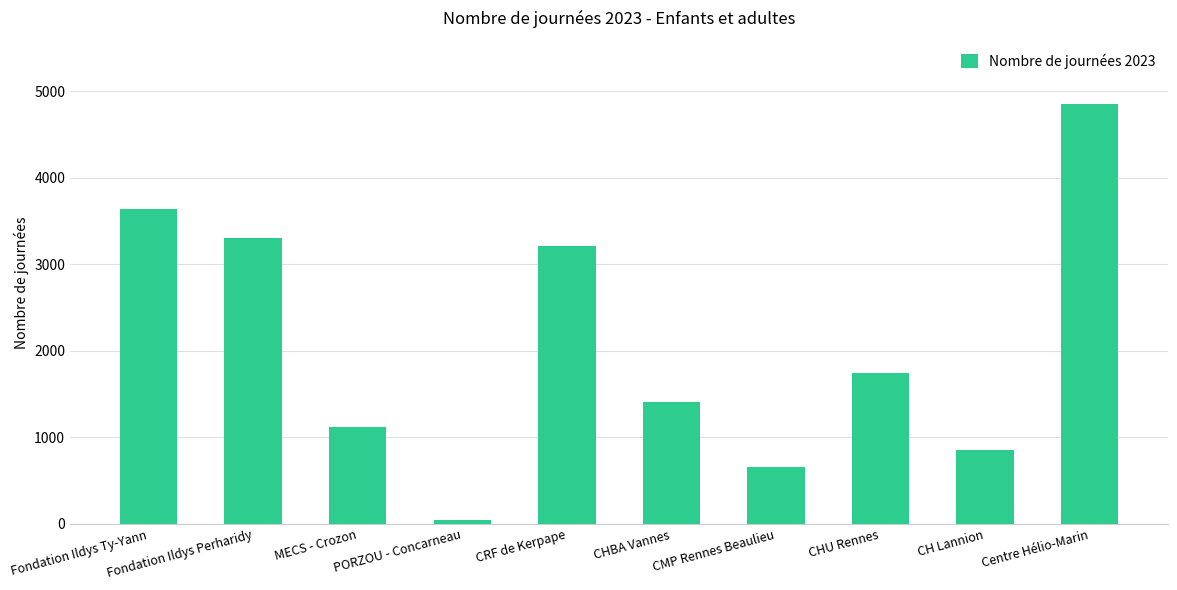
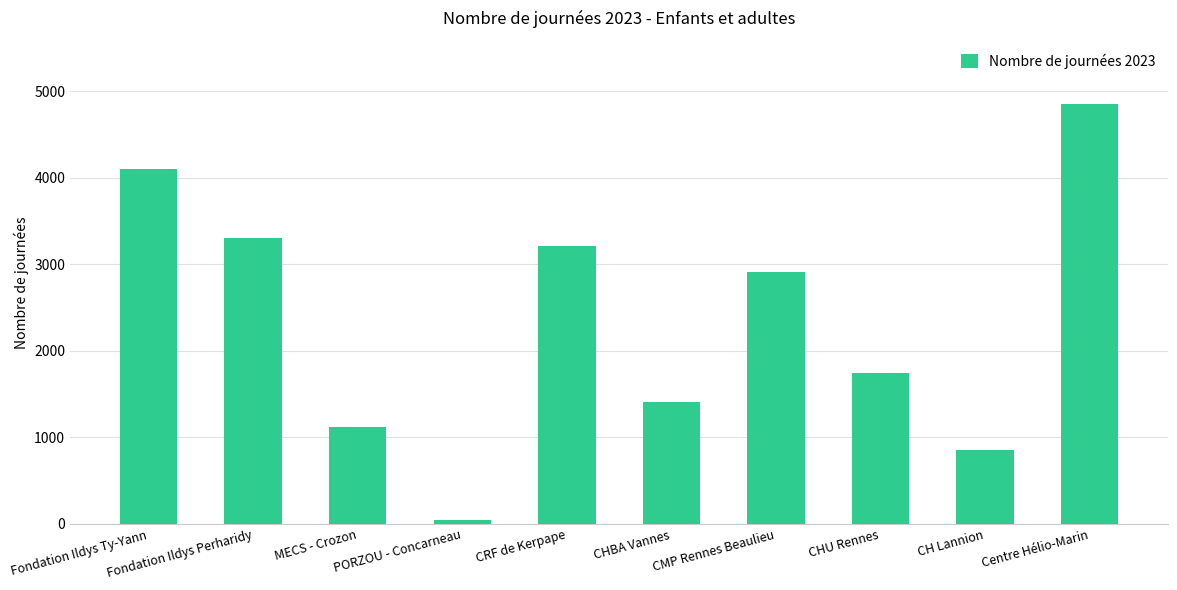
  {
-   "Fondation Ildys Ty-Yann": 3600,
+   "Fondation Ildys Ty-Yann": 4100,
    "Fondation Ildys Perharidy": 3300,
    "MECS - Crozon": 1100,
    "PORZOU - Concarneau": 100,
    "CRF de Kerpape": 3200,
    "CHBA Vannes": 1400,
-   "CMP Rennes Beaulieu": 700,
+   "CMP Rennes Beaulieu": 2900,
    "CHU Rennes": 1700,
    "CH Lannion": 900,
    "Centre Hélio-Marin": 4900
  }
